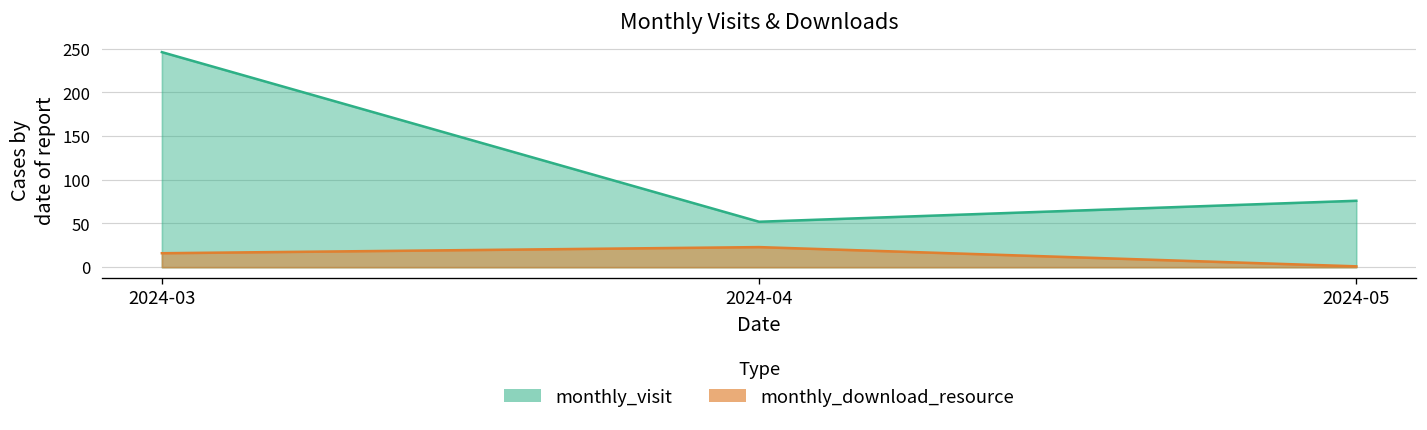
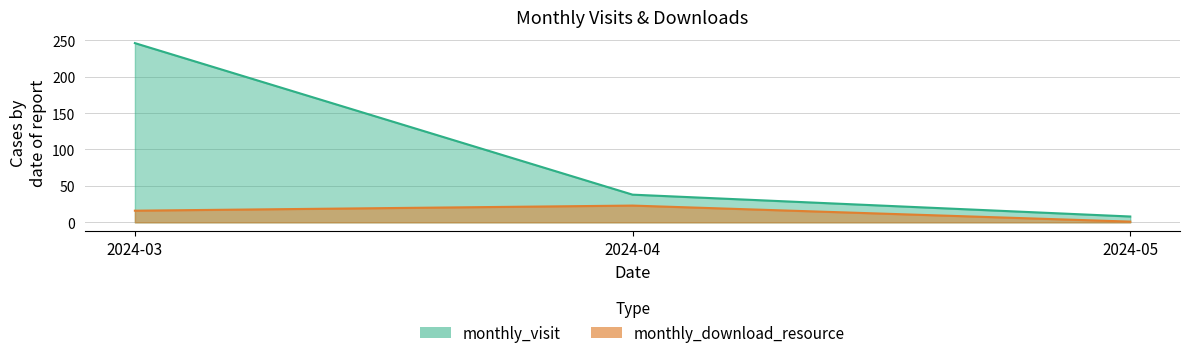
  {
    "monthly_visit": {
      "2024-03": 250,
-     "2024-04": 50,
-     "2024-05": 80
+     "2024-04": 40,
+     "2024-05": 10
    },
    "monthly_download_resource": {
      "2024-03": 20,
      "2024-04": 20,
      "2024-05": 0
    }
  }
